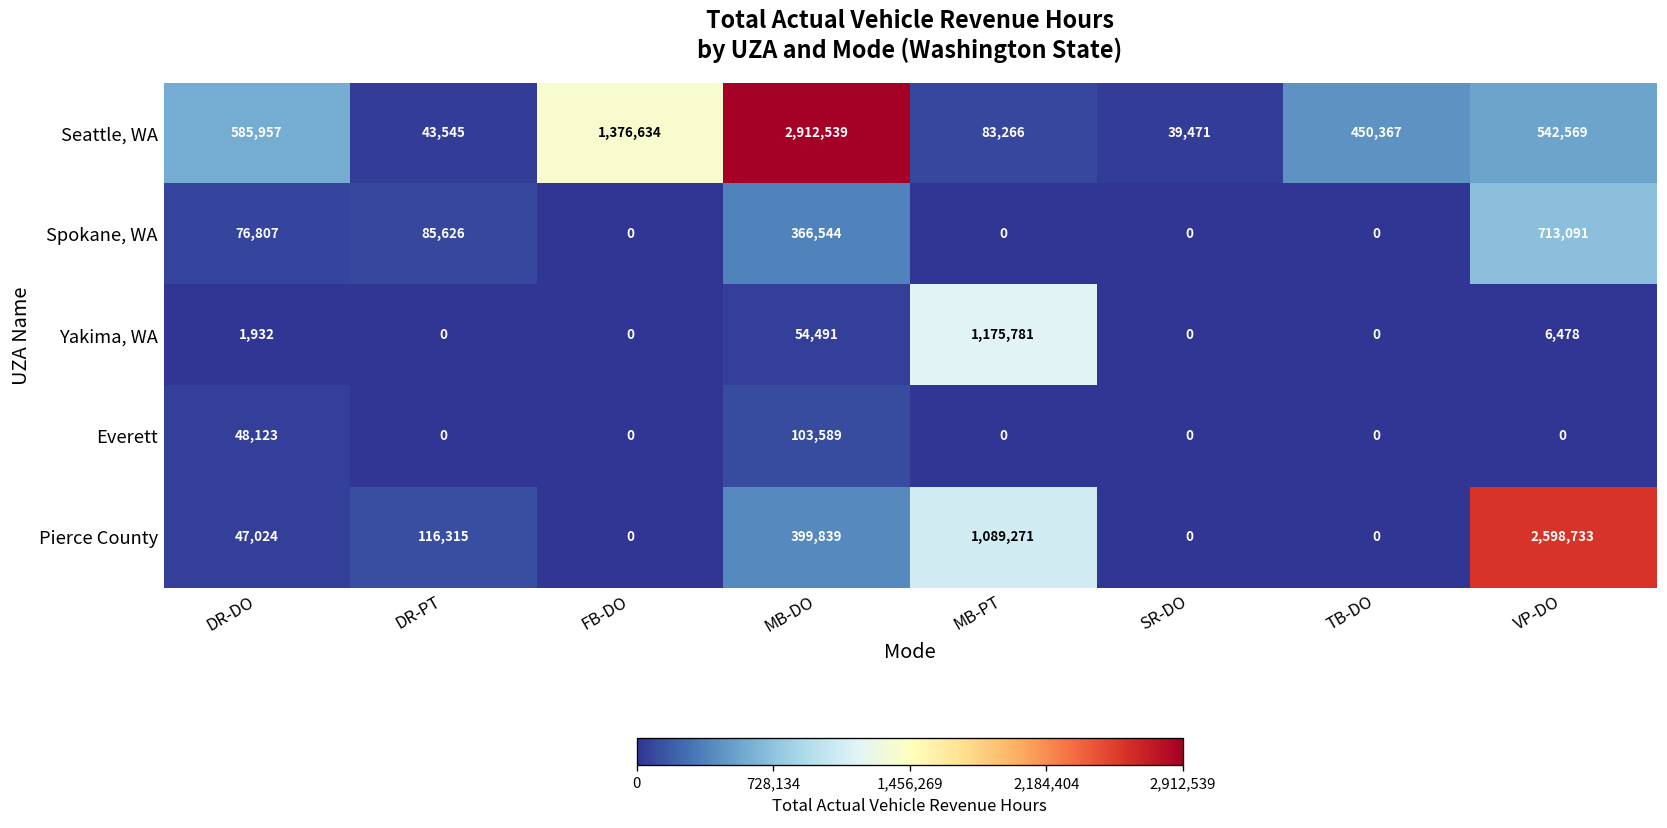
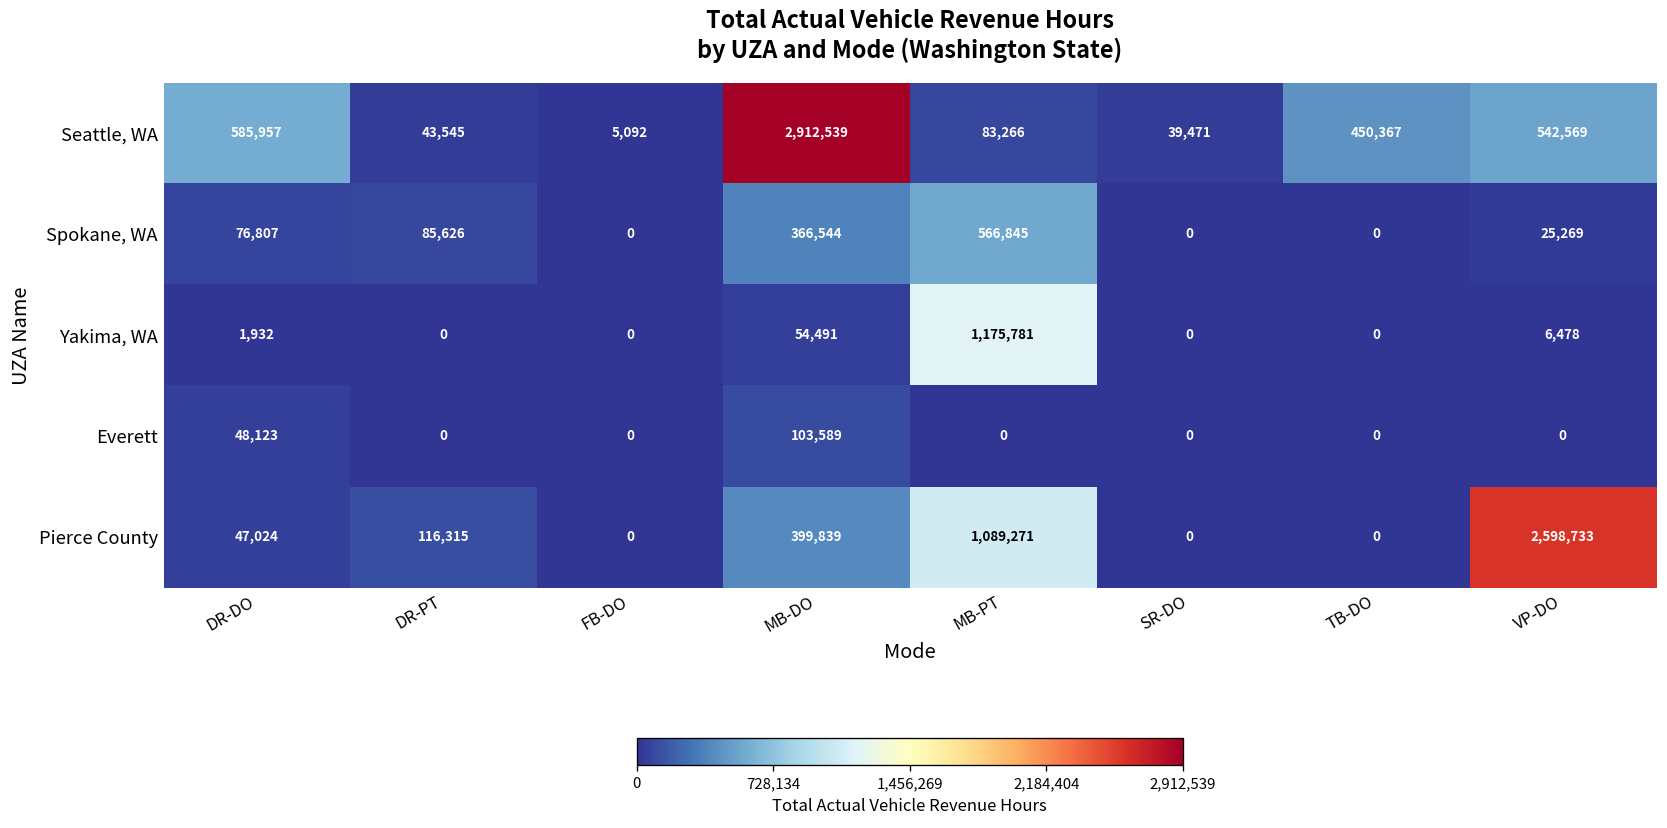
  {
    "Seattle, WA": {
      "DR-DO": "585,957",
      "DR-PT": "43,545",
-     "FB-DO": "1,376,634",
+     "FB-DO": "5,092",
      "MB-DO": "2,912,539",
      "MB-PT": "83,266",
      "SR-DO": "39,471",
      "TB-DO": "450,367",
      "VP-DO": "542,569"
    },
    "Spokane, WA": {
      "DR-DO": "76,807",
      "DR-PT": "85,626",
      "FB-DO": "0",
      "MB-DO": "366,544",
-     "MB-PT": "0",
+     "MB-PT": "566,845",
      "SR-DO": "0",
      "TB-DO": "0",
-     "VP-DO": "713,091"
+     "VP-DO": "25,269"
    },
    "Yakima, WA": {
      "DR-DO": "1,932",
      "DR-PT": "0",
      "FB-DO": "0",
      "MB-DO": "54,491",
      "MB-PT": "1,175,781",
      "SR-DO": "0",
      "TB-DO": "0",
      "VP-DO": "6,478"
    },
    "Everett": {
      "DR-DO": "48,123",
      "DR-PT": "0",
      "FB-DO": "0",
      "MB-DO": "103,589",
      "MB-PT": "0",
      "SR-DO": "0",
      "TB-DO": "0",
      "VP-DO": "0"
    },
    "Pierce County": {
      "DR-DO": "47,024",
      "DR-PT": "116,315",
      "FB-DO": "0",
      "MB-DO": "399,839",
      "MB-PT": "1,089,271",
      "SR-DO": "0",
      "TB-DO": "0",
      "VP-DO": "2,598,733"
    }
  }
